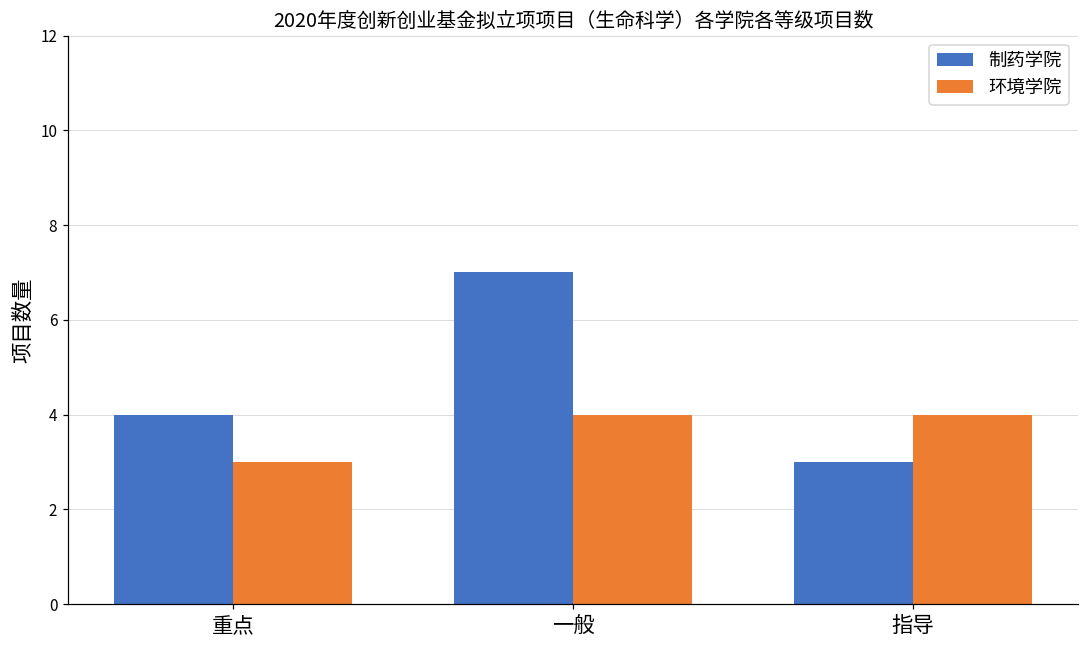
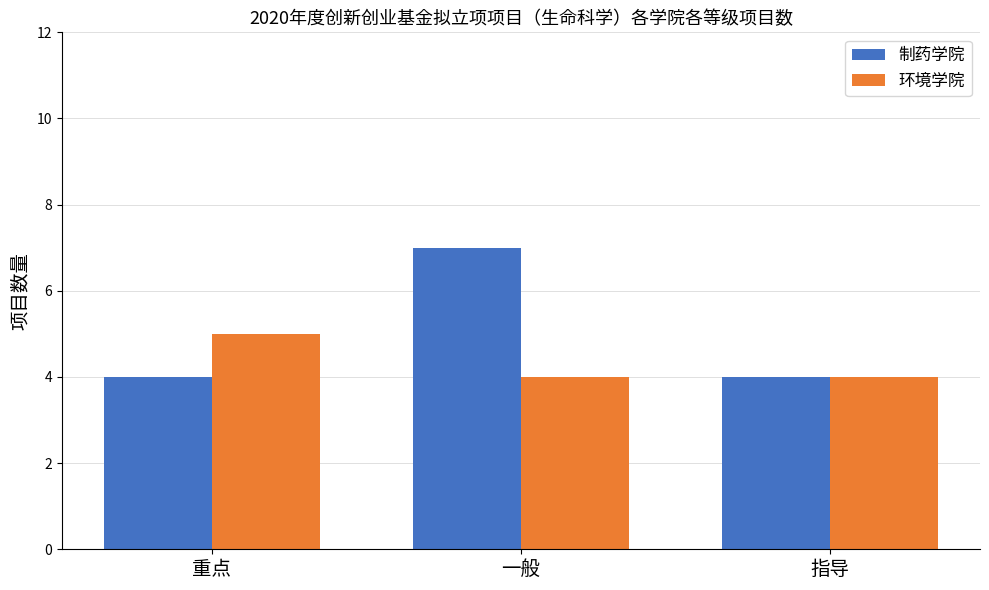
  {
    "制药学院": {
      "重点": 4,
      "一般": 7,
-     "指导": 3
+     "指导": 4
    },
    "环境学院": {
-     "重点": 3,
+     "重点": 5,
      "一般": 4,
      "指导": 4
    }
  }
